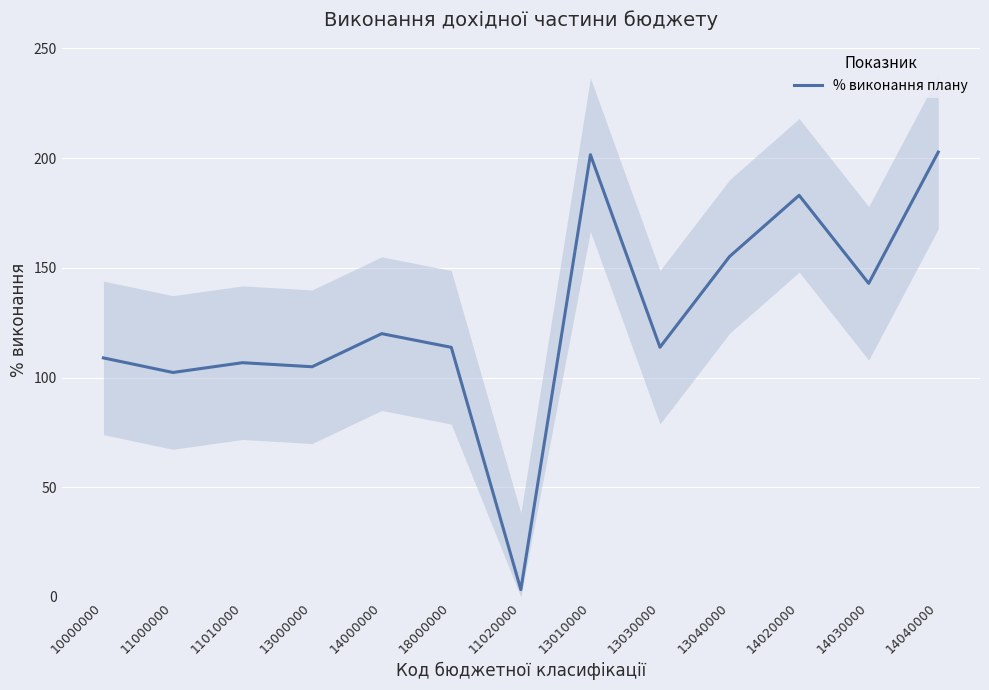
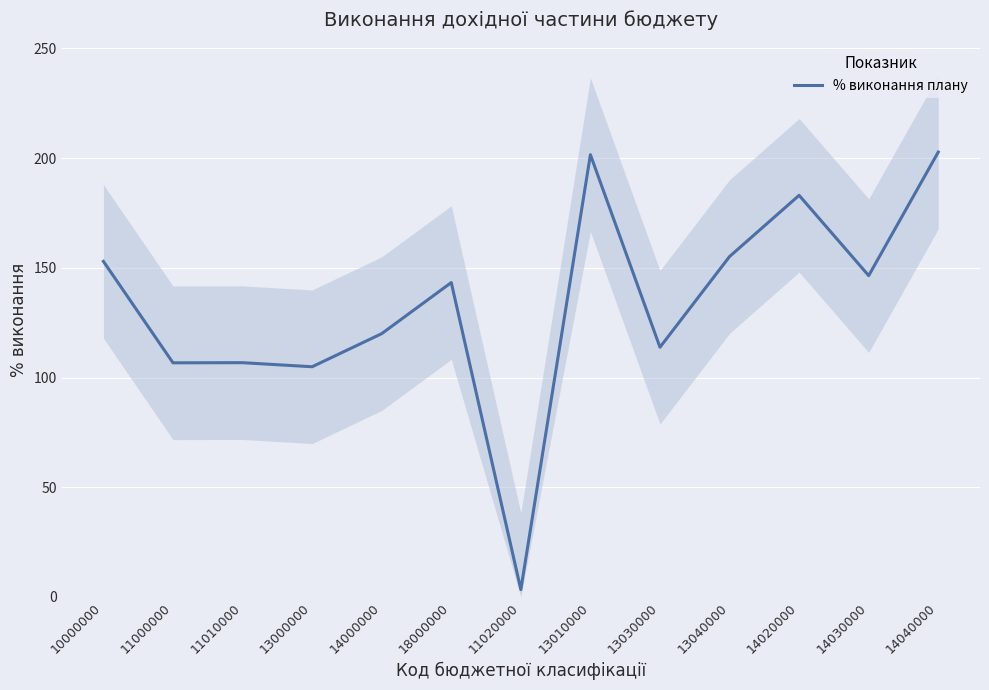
  {
    "% виконання плану": {
-     "10000000": 109,
-     "11000000": 102,
+     "10000000": 153,
+     "11000000": 107,
      "11010000": 107,
      "13000000": 105,
      "14000000": 120,
-     "18000000": 114,
+     "18000000": 143,
      "11020000": 3,
      "13010000": 202,
      "13030000": 114,
      "13040000": 155,
      "14020000": 183,
-     "14030000": 143,
+     "14030000": 146,
      "14040000": 203
    }
  }
